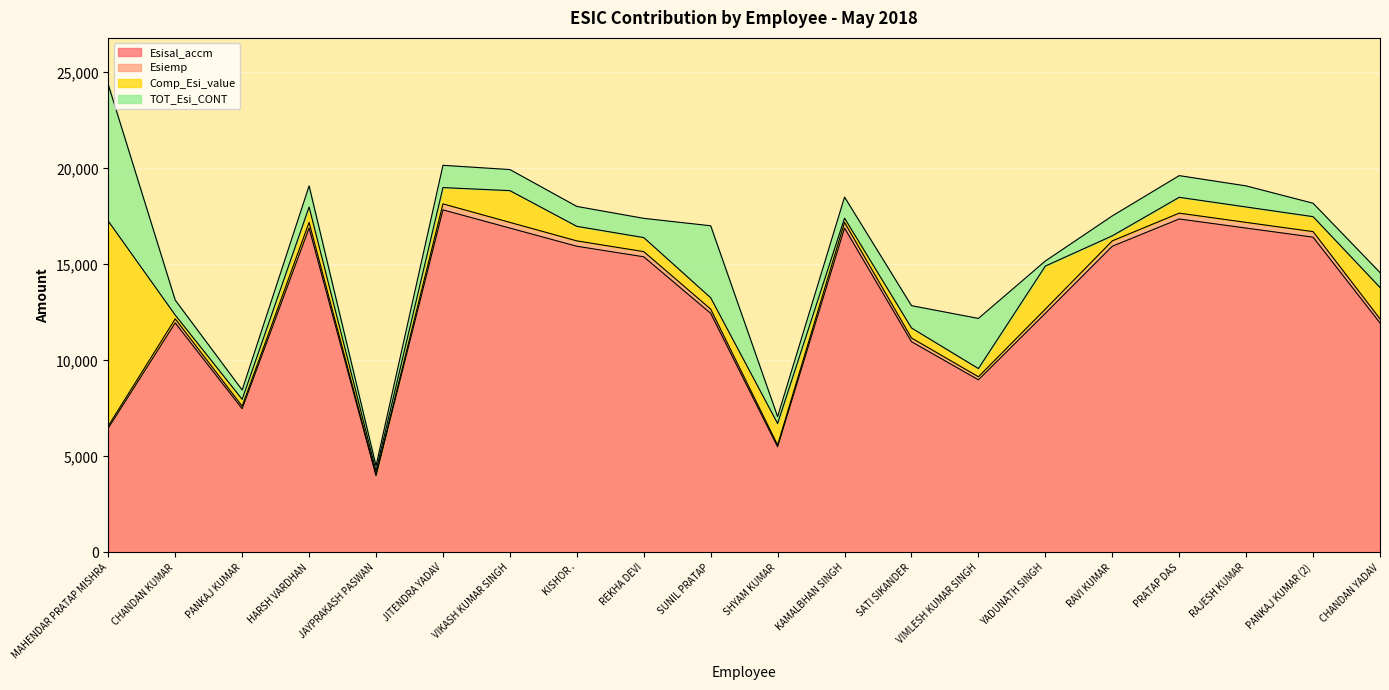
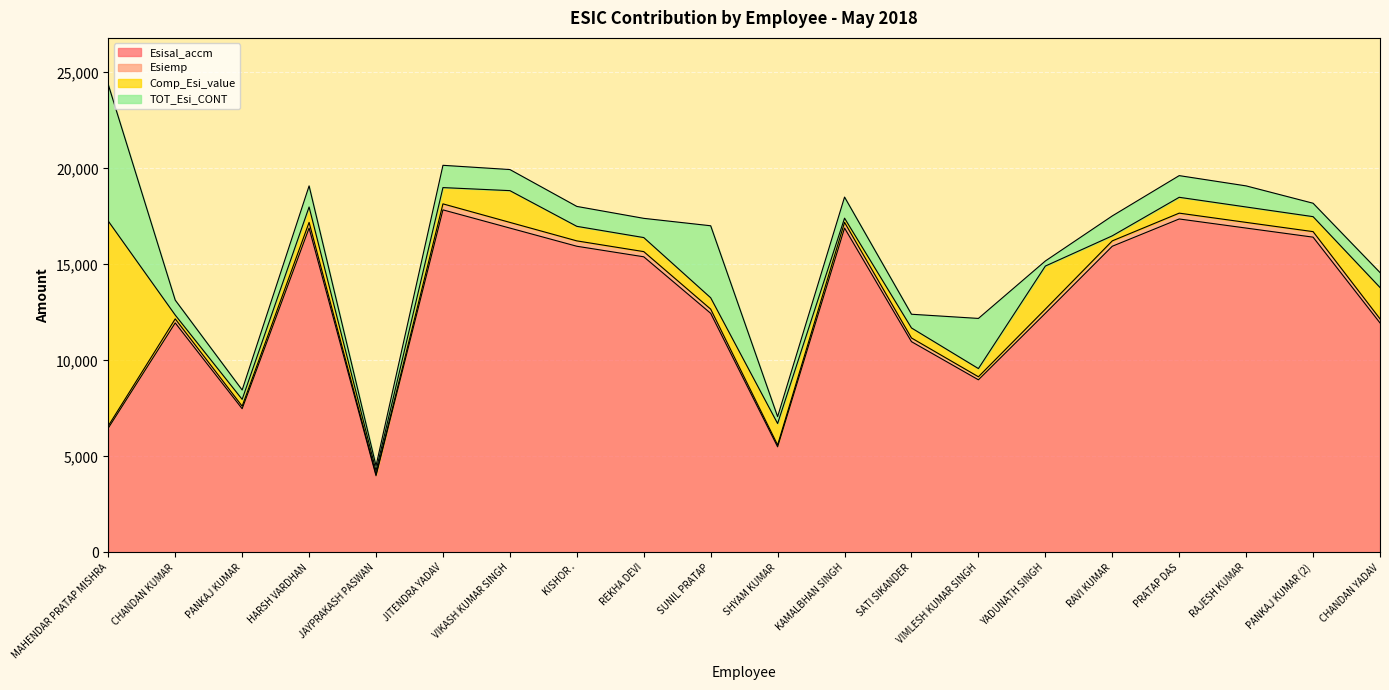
  {
    "Comp_Esi_value": {
      "MAHENDAR PRATAP MISHRA": "10,700",
      "CHANDAN KUMAR": "200",
      "PANKAJ KUMAR": "400",
      "HARSH VARDHAN": "800",
      "JAYPRAKASH PASWAN": "200",
      "JITENDRA YADAV": "800",
      "VIKASH KUMAR SINGH": "1,700",
      "KISHOR .": "800",
      "REKHA DEVI": "700",
      "SUNIL PRATAP": "600",
      "SHYAM KUMAR": "1,100",
      "KAMALBHAN SINGH": "200",
      "SATI SIKANDER": "500",
      "VIMLESH KUMAR SINGH": "400",
      "YADUNATH SINGH": "2,200",
      "RAVI KUMAR": "300",
      "PRATAP DAS": "800",
      "RAJESH KUMAR": "800",
      "PANKAJ KUMAR (2)": "800",
      "CHANDAN YADAV": "1,600"
    },
    "TOT_Esi_CONT": {
      "MAHENDAR PRATAP MISHRA": "7,100",
      "CHANDAN KUMAR": "800",
      "PANKAJ KUMAR": "500",
      "HARSH VARDHAN": "1,100",
      "JAYPRAKASH PASWAN": "300",
      "JITENDRA YADAV": "1,200",
      "VIKASH KUMAR SINGH": "1,100",
      "KISHOR .": "1,000",
      "REKHA DEVI": "1,000",
      "SUNIL PRATAP": "3,800",
      "SHYAM KUMAR": "400",
      "KAMALBHAN SINGH": "1,100",
-     "SATI SIKANDER": "1,200",
+     "SATI SIKANDER": "700",
      "VIMLESH KUMAR SINGH": "2,600",
      "YADUNATH SINGH": "300",
      "RAVI KUMAR": "1,000",
      "PRATAP DAS": "1,100",
      "RAJESH KUMAR": "1,100",
      "PANKAJ KUMAR (2)": "700",
      "CHANDAN YADAV": "800"
    }
  }
